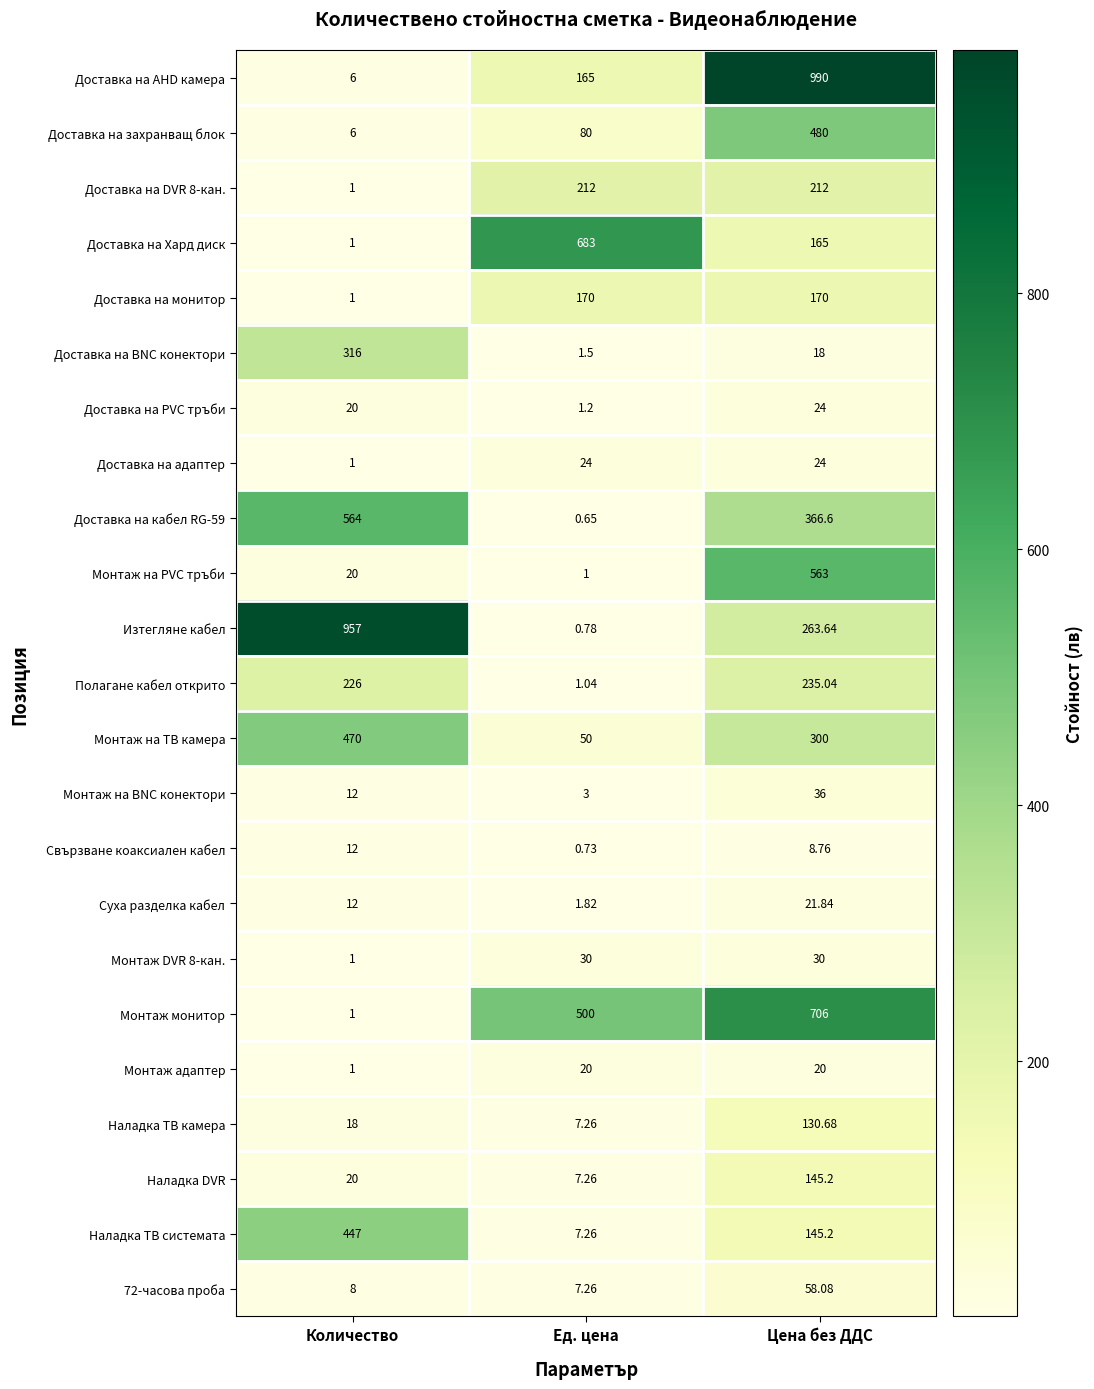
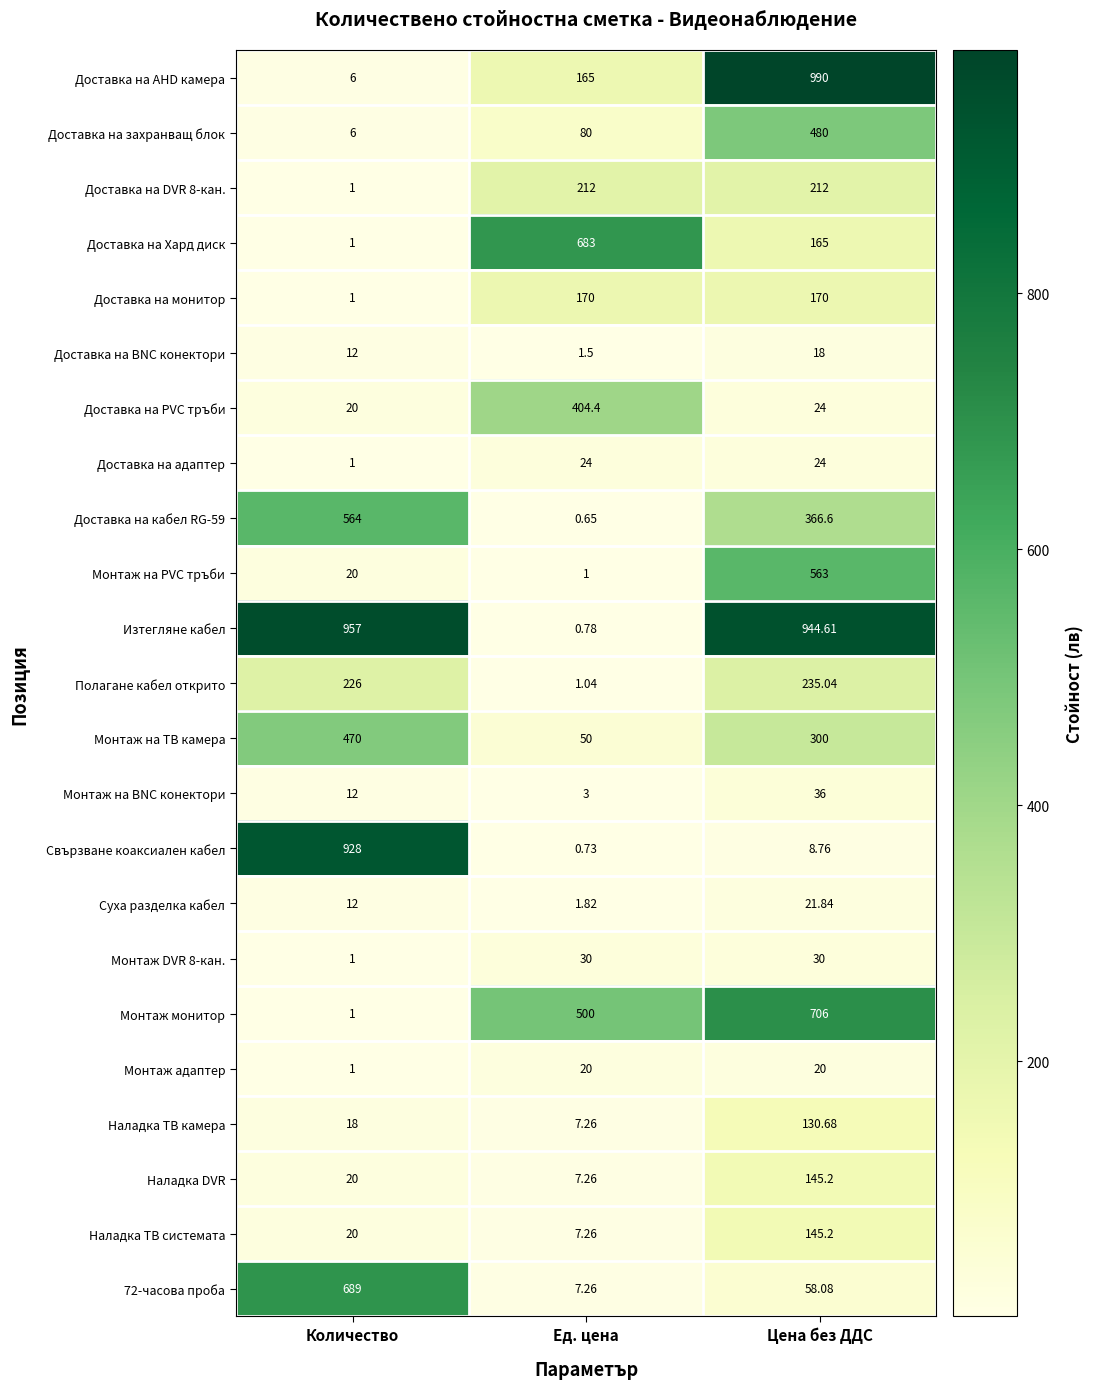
  {
    "Доставка на AHD камера": {
      "Количество": 6,
      "Ед. цена": 165,
      "Цена без ДДС": 990
    },
    "Доставка на захранващ блок": {
      "Количество": 6,
      "Ед. цена": 80,
      "Цена без ДДС": 480
    },
    "Доставка на DVR 8-кан.": {
      "Количество": 1,
      "Ед. цена": 212,
      "Цена без ДДС": 212
    },
    "Доставка на Хард диск": {
      "Количество": 1,
      "Ед. цена": 683,
      "Цена без ДДС": 165
    },
    "Доставка на монитор": {
      "Количество": 1,
      "Ед. цена": 170,
      "Цена без ДДС": 170
    },
    "Доставка на BNC конектори": {
-     "Количество": 316,
+     "Количество": 12,
      "Ед. цена": 1.5,
      "Цена без ДДС": 18
    },
    "Доставка на PVC тръби": {
      "Количество": 20,
-     "Ед. цена": 1.2,
+     "Ед. цена": 404.4,
      "Цена без ДДС": 24
    },
    "Доставка на адаптер": {
      "Количество": 1,
      "Ед. цена": 24,
      "Цена без ДДС": 24
    },
    "Доставка на кабел RG-59": {
      "Количество": 564,
      "Ед. цена": 0.65,
      "Цена без ДДС": 366.6
    },
    "Монтаж на PVC тръби": {
      "Количество": 20,
      "Ед. цена": 1,
      "Цена без ДДС": 563
    },
    "Изтегляне кабел": {
      "Количество": 957,
      "Ед. цена": 0.78,
-     "Цена без ДДС": 263.64
+     "Цена без ДДС": 944.61
    },
    "Полагане кабел открито": {
      "Количество": 226,
      "Ед. цена": 1.04,
      "Цена без ДДС": 235.04
    },
    "Монтаж на ТВ камера": {
      "Количество": 470,
      "Ед. цена": 50,
      "Цена без ДДС": 300
    },
    "Монтаж на BNC конектори": {
      "Количество": 12,
      "Ед. цена": 3,
      "Цена без ДДС": 36
    },
    "Свързване коаксиален кабел": {
-     "Количество": 12,
+     "Количество": 928,
      "Ед. цена": 0.73,
      "Цена без ДДС": 8.76
    },
    "Суха разделка кабел": {
      "Количество": 12,
      "Ед. цена": 1.82,
      "Цена без ДДС": 21.84
    },
    "Монтаж DVR 8-кан.": {
      "Количество": 1,
      "Ед. цена": 30,
      "Цена без ДДС": 30
    },
    "Монтаж монитор": {
      "Количество": 1,
      "Ед. цена": 500,
      "Цена без ДДС": 706
    },
    "Монтаж адаптер": {
      "Количество": 1,
      "Ед. цена": 20,
      "Цена без ДДС": 20
    },
    "Наладка ТВ камера": {
      "Количество": 18,
      "Ед. цена": 7.26,
      "Цена без ДДС": 130.68
    },
    "Наладка DVR": {
      "Количество": 20,
      "Ед. цена": 7.26,
      "Цена без ДДС": 145.2
    },
    "Наладка ТВ системата": {
-     "Количество": 447,
+     "Количество": 20,
      "Ед. цена": 7.26,
      "Цена без ДДС": 145.2
    },
    "72-часова проба": {
-     "Количество": 8,
+     "Количество": 689,
      "Ед. цена": 7.26,
      "Цена без ДДС": 58.08
    }
  }
